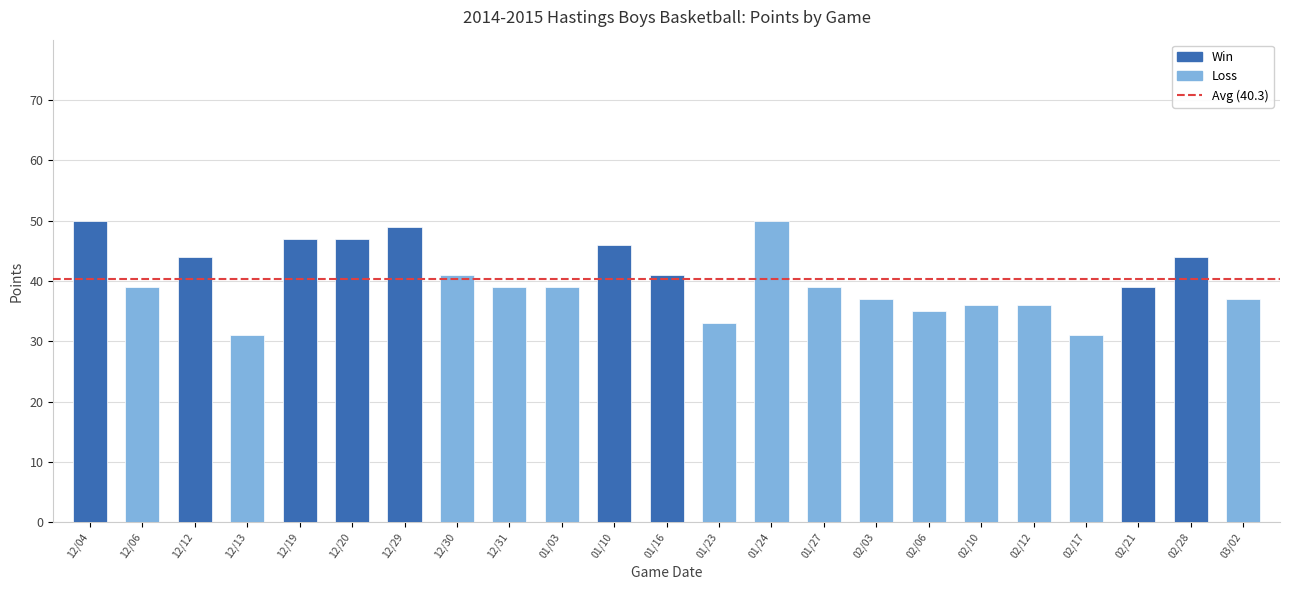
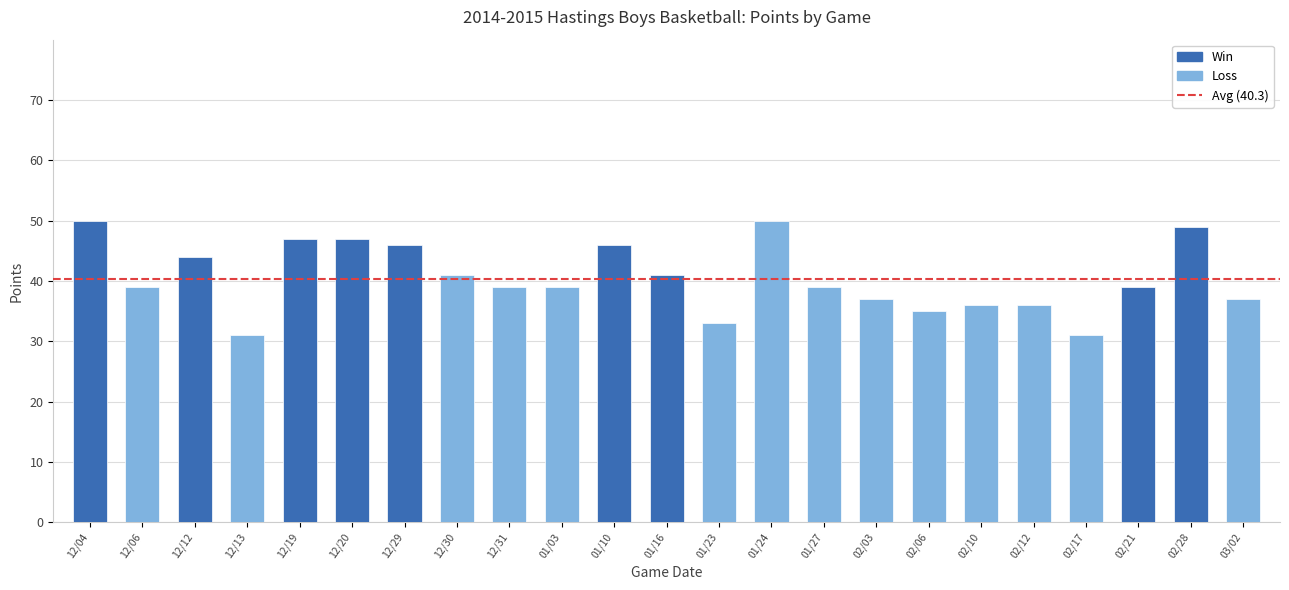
  {
    "12/04": 50,
    "12/06": 39,
    "12/12": 44,
    "12/13": 31,
    "12/19": 47,
    "12/20": 47,
-   "12/29": 49,
+   "12/29": 46,
    "12/30": 41,
    "12/31": 39,
    "01/03": 39,
    "01/10": 46,
    "01/16": 41,
    "01/23": 33,
    "01/24": 50,
    "01/27": 39,
    "02/03": 37,
    "02/06": 35,
    "02/10": 36,
    "02/12": 36,
    "02/17": 31,
    "02/21": 39,
-   "02/28": 44,
+   "02/28": 49,
    "03/02": 37
  }
